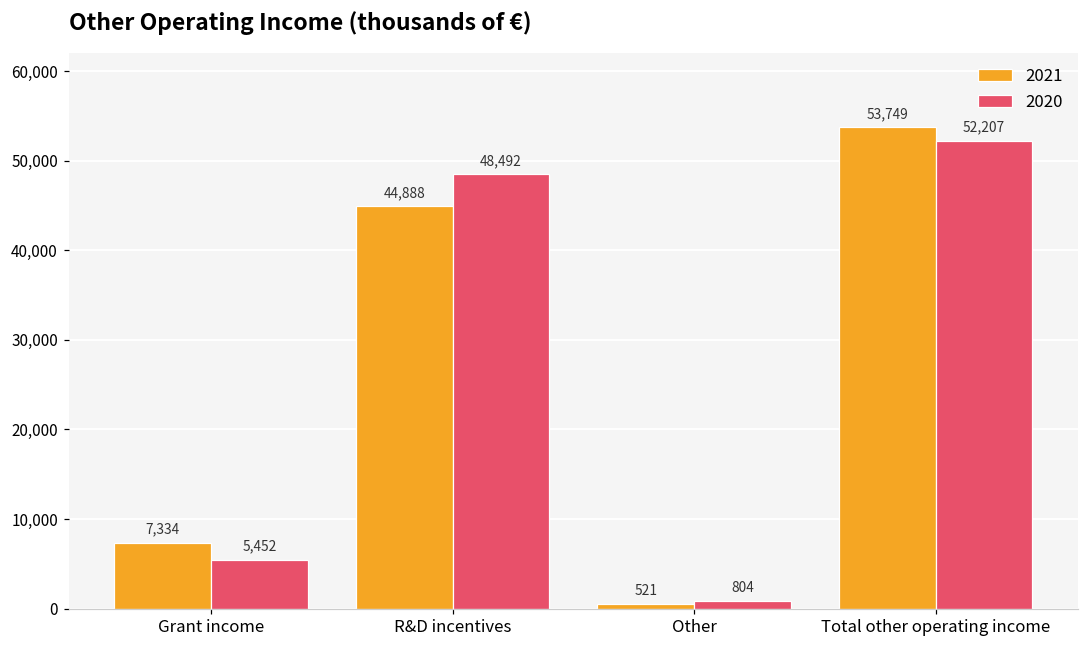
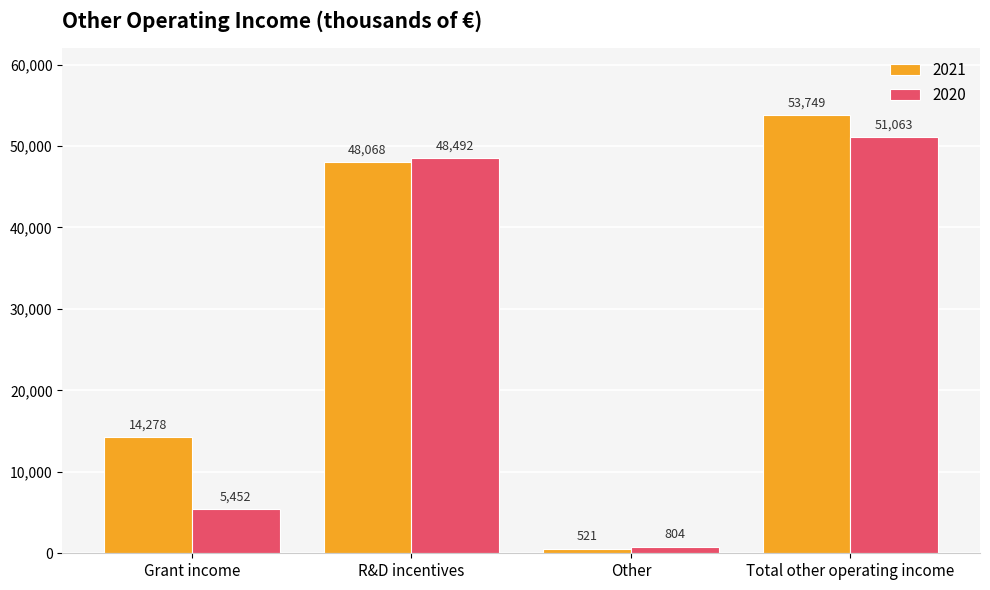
  {
    "2021": {
-     "Grant income": "7,334",
-     "R&D incentives": "44,888",
+     "Grant income": "14,278",
+     "R&D incentives": "48,068",
      "Other": "521",
      "Total other operating income": "53,749"
    },
    "2020": {
      "Grant income": "5,452",
      "R&D incentives": "48,492",
      "Other": "804",
-     "Total other operating income": "52,207"
+     "Total other operating income": "51,063"
    }
  }
